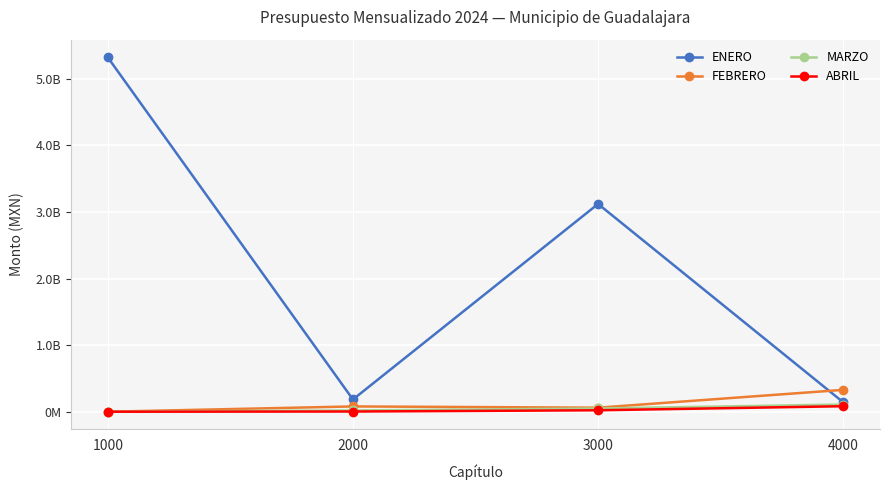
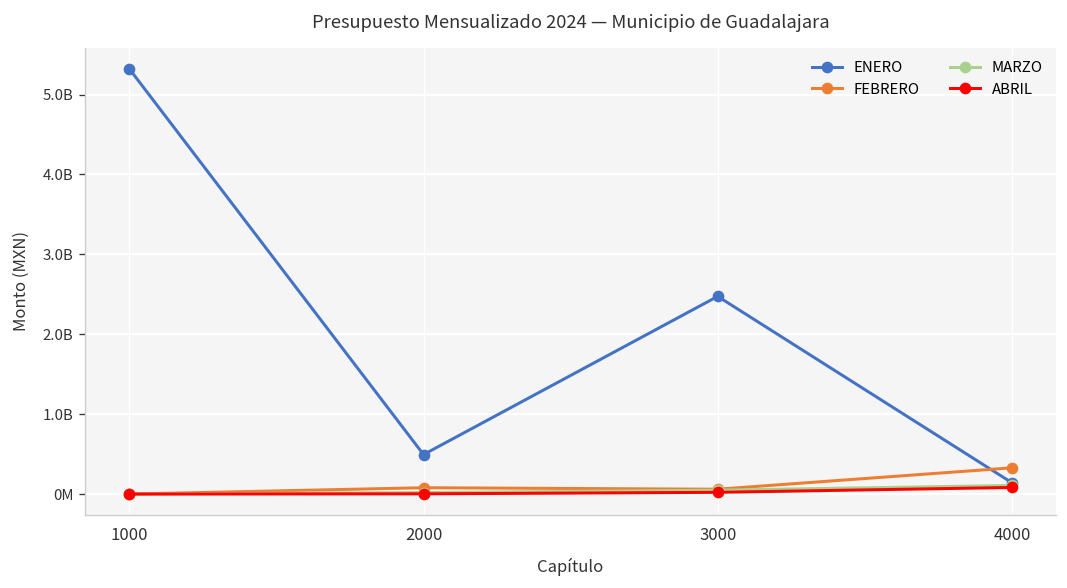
  {
    "ENERO": {
      "1000": 5300000000,
-     "2000": 200000000,
-     "3000": 3100000000
+     "2000": 500000000,
+     "3000": 2500000000
    },
    "FEBRERO": {
      "2000": 100000000,
      "4000": 300000000
    }
  }
